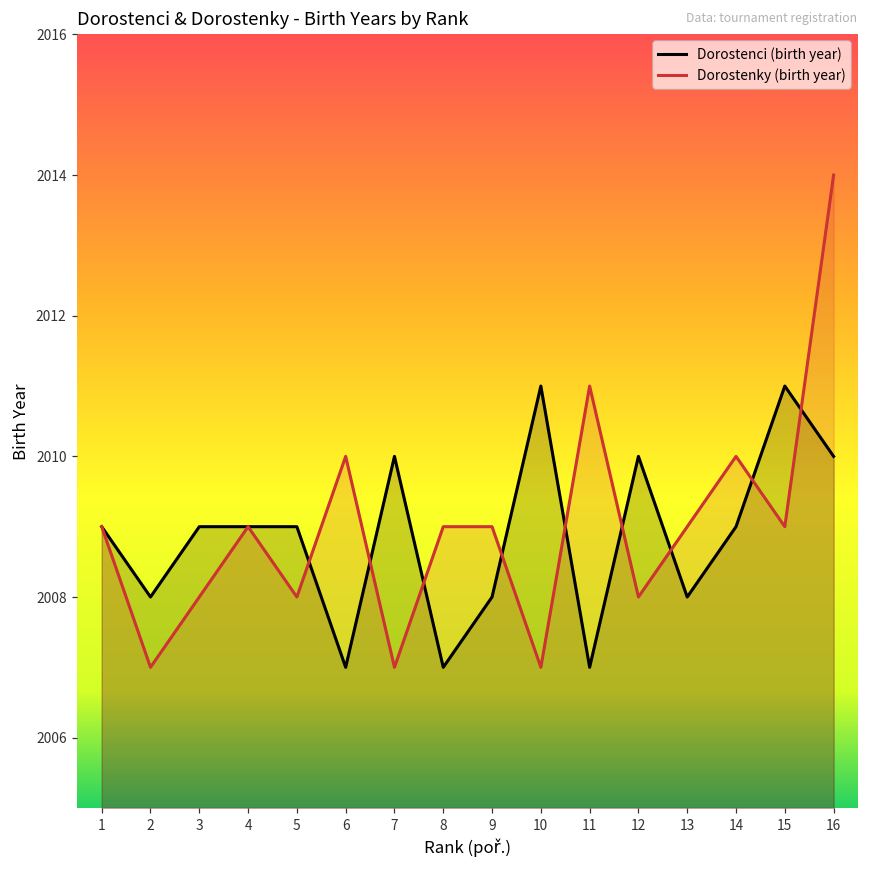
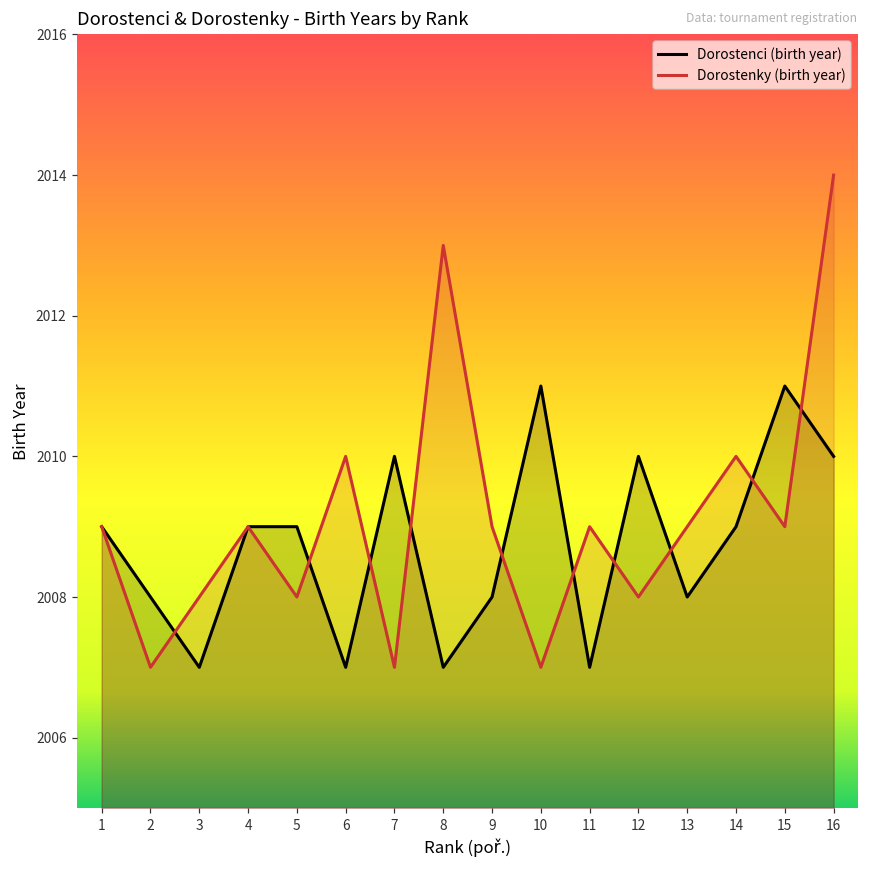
  {
    "Dorostenci (birth year)": {
      "2": 2008,
-     "3": 2009,
+     "3": 2007,
      "5": 2009,
      "6": 2007,
      "7": 2010,
      "8": 2007,
      "9": 2008,
      "10": 2011,
      "11": 2007,
      "12": 2010,
      "13": 2008,
      "14": 2009,
      "15": 2011,
      "16": 2010
    },
    "Dorostenky (birth year)": {
      "2": 2007,
      "3": 2008,
      "5": 2008,
      "6": 2010,
      "7": 2007,
-     "8": 2009,
+     "8": 2013,
      "9": 2009,
      "10": 2007,
-     "11": 2011,
+     "11": 2009,
      "12": 2008,
      "13": 2009,
      "14": 2010,
      "15": 2009,
      "16": 2014
    }
  }
